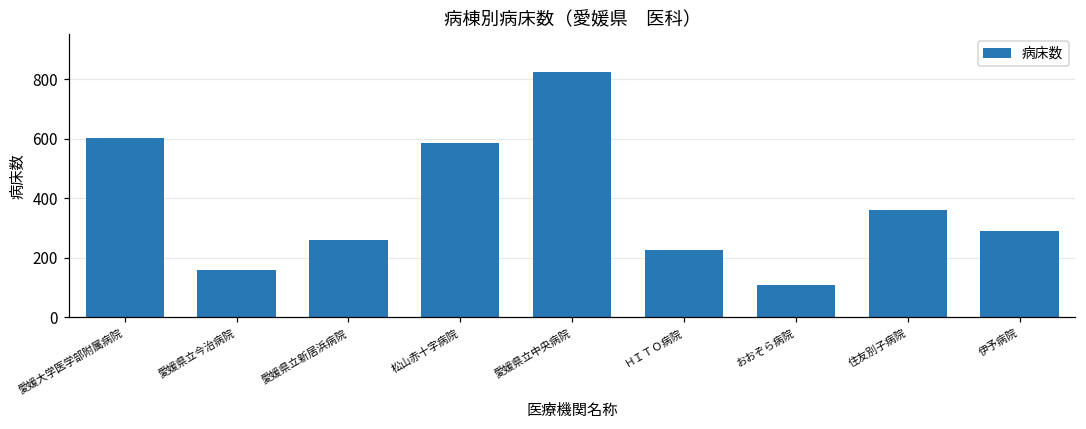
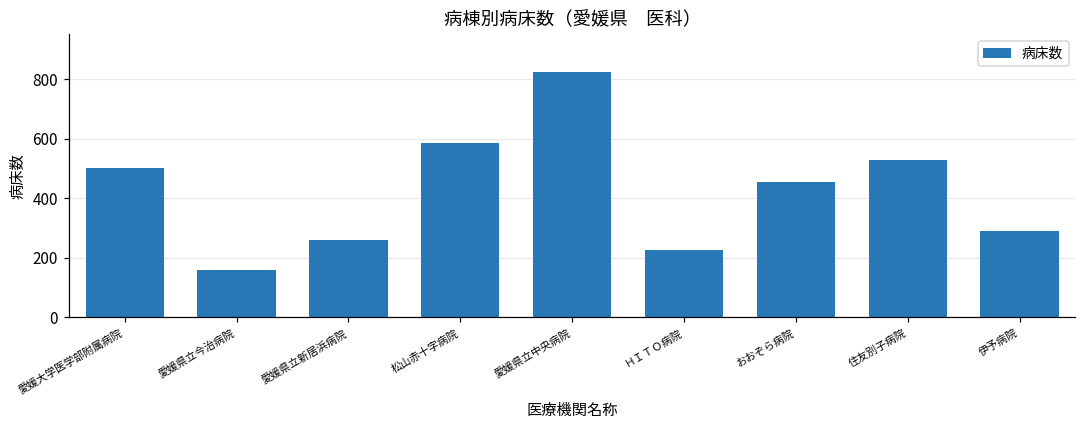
  {
-   "愛媛大学医学部附属病院": 600,
+   "愛媛大学医学部附属病院": 500,
    "愛媛県立今治病院": 160,
    "愛媛県立新居浜病院": 260,
    "松山赤十字病院": 590,
    "愛媛県立中央病院": 820,
    "ＨＩＴＯ病院": 230,
-   "おおぞら病院": 110,
-   "住友別子病院": 360,
+   "おおぞら病院": 450,
+   "住友別子病院": 530,
    "伊予病院": 290
  }
